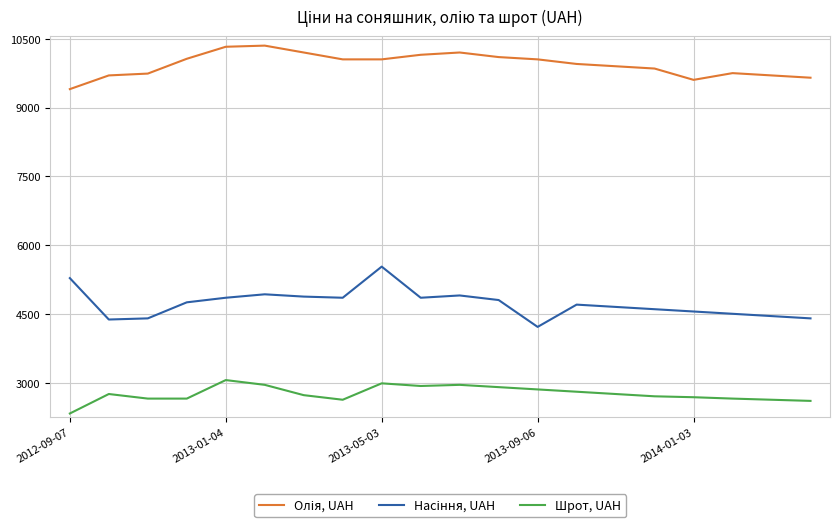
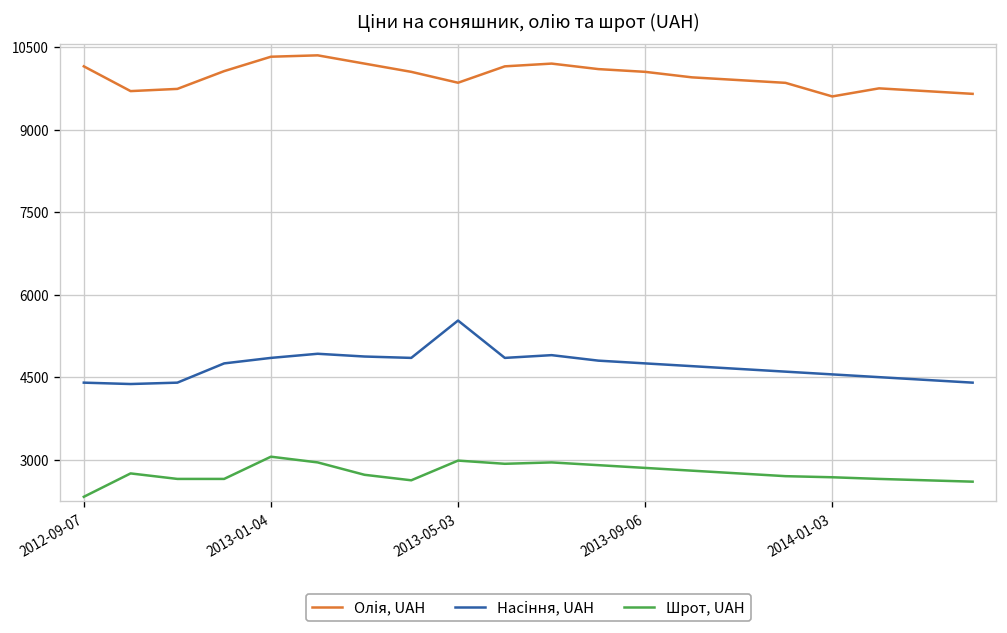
  {
    "Олія, UAH": {
-     "2012-09-07": 9400,
+     "2012-09-07": 10200,
      "2013-01-04": 10300,
-     "2013-05-03": 10100,
+     "2013-05-03": 9900,
      "2013-09-06": 10100,
      "2014-01-03": 9600
    },
    "Насіння, UAH": {
-     "2012-09-07": 5300,
+     "2012-09-07": 4400,
      "2013-01-04": 4900,
      "2013-05-03": 5500,
-     "2013-09-06": 4200,
+     "2013-09-06": 4800,
      "2014-01-03": 4600
    },
    "Шрот, UAH": {
      "2012-09-07": 2300,
      "2013-01-04": 3100,
      "2013-05-03": 3000,
      "2013-09-06": 2900,
      "2014-01-03": 2700
    }
  }
